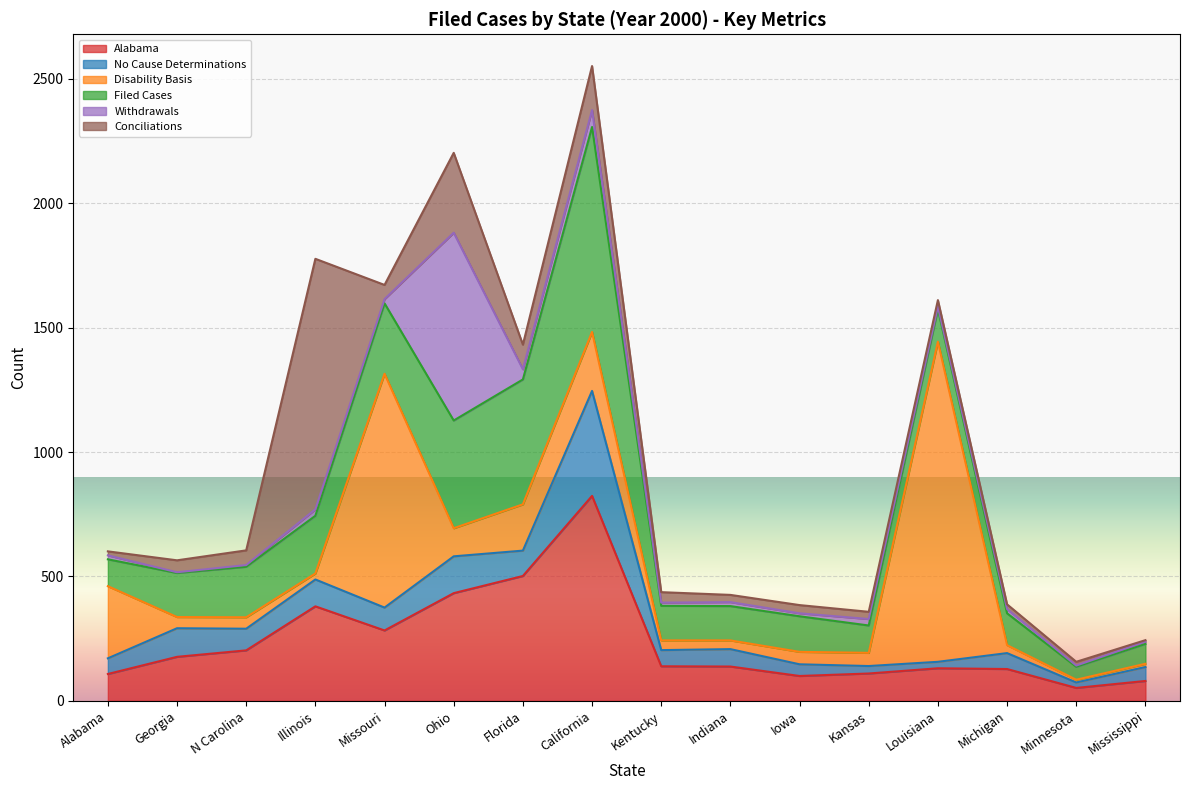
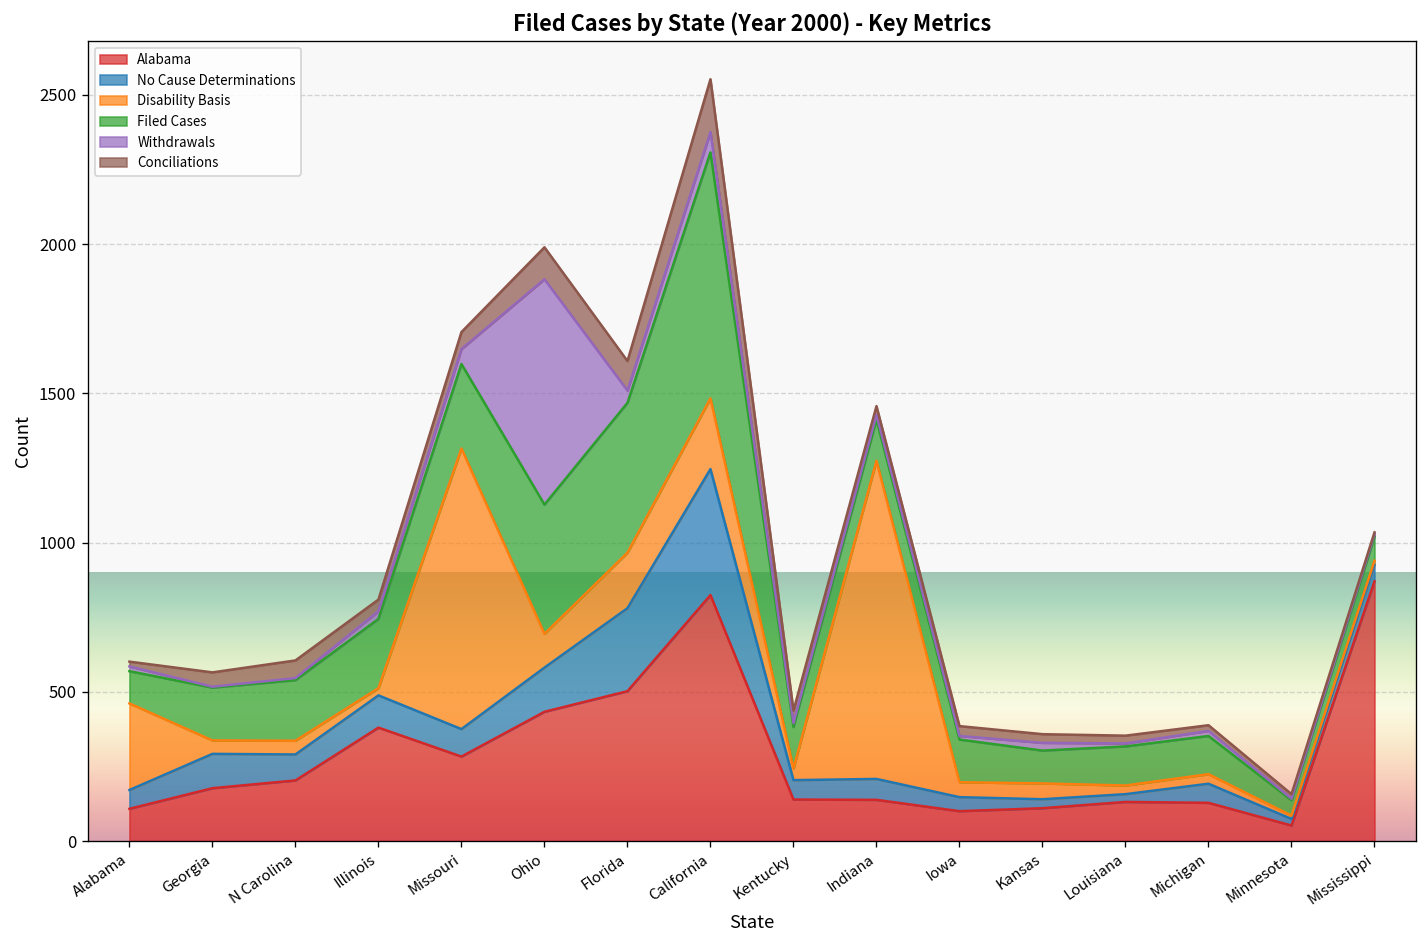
  {
    "Alabama": {
      "Alabama": 110,
      "Georgia": 180,
      "N Carolina": 200,
      "Illinois": 380,
      "Missouri": 280,
      "Ohio": 430,
      "Florida": 500,
      "California": 820,
      "Kentucky": 140,
      "Indiana": 140,
      "Iowa": 100,
      "Kansas": 110,
      "Louisiana": 130,
      "Michigan": 130,
      "Minnesota": 50,
-     "Mississippi": 80
+     "Mississippi": 870
    },
    "No Cause Determinations": {
      "Alabama": 60,
      "Georgia": 120,
      "N Carolina": 90,
      "Illinois": 110,
      "Missouri": 90,
      "Ohio": 150,
-     "Florida": 100,
+     "Florida": 280,
      "California": 420,
      "Kentucky": 70,
      "Indiana": 70,
      "Iowa": 50,
      "Kansas": 30,
      "Louisiana": 30,
      "Michigan": 60,
      "Minnesota": 20,
      "Mississippi": 60
    },
    "Disability Basis": {
      "Alabama": 290,
      "Georgia": 50,
      "N Carolina": 50,
      "Illinois": 20,
      "Missouri": 940,
      "Ohio": 110,
      "Florida": 190,
      "California": 240,
      "Kentucky": 40,
-     "Indiana": 40,
+     "Indiana": 1070,
      "Iowa": 50,
      "Kansas": 50,
-     "Louisiana": 1290,
+     "Louisiana": 30,
      "Michigan": 30,
      "Minnesota": 10,
      "Mississippi": 10
    },
    "Filed Cases": {
      "Alabama": 110,
      "Illinois": 230,
      "Missouri": 280,
      "Ohio": 430,
      "Florida": 500,
      "California": 820,
      "Kentucky": 140,
      "Indiana": 140,
      "Iowa": 140,
      "Kansas": 110,
      "Michigan": 130
    },
    "Withdrawals": {
      "Alabama": 20,
      "Illinois": 30,
-     "Missouri": 20,
+     "Missouri": 50,
      "Ohio": 760,
      "Florida": 40,
      "California": 70,
      "Kentucky": 10,
      "Indiana": 20,
      "Iowa": 10,
      "Kansas": 30,
      "Michigan": 20
    },
    "Conciliations": {
      "Alabama": 20,
      "Georgia": 50,
      "N Carolina": 60,
-     "Illinois": 1010,
+     "Illinois": 40,
      "Missouri": 60,
-     "Ohio": 320,
+     "Ohio": 110,
      "Florida": 100,
      "California": 180,
      "Kentucky": 40,
      "Indiana": 30,
      "Iowa": 30,
      "Kansas": 30,
      "Louisiana": 30,
      "Michigan": 20,
      "Minnesota": 20
    }
  }
